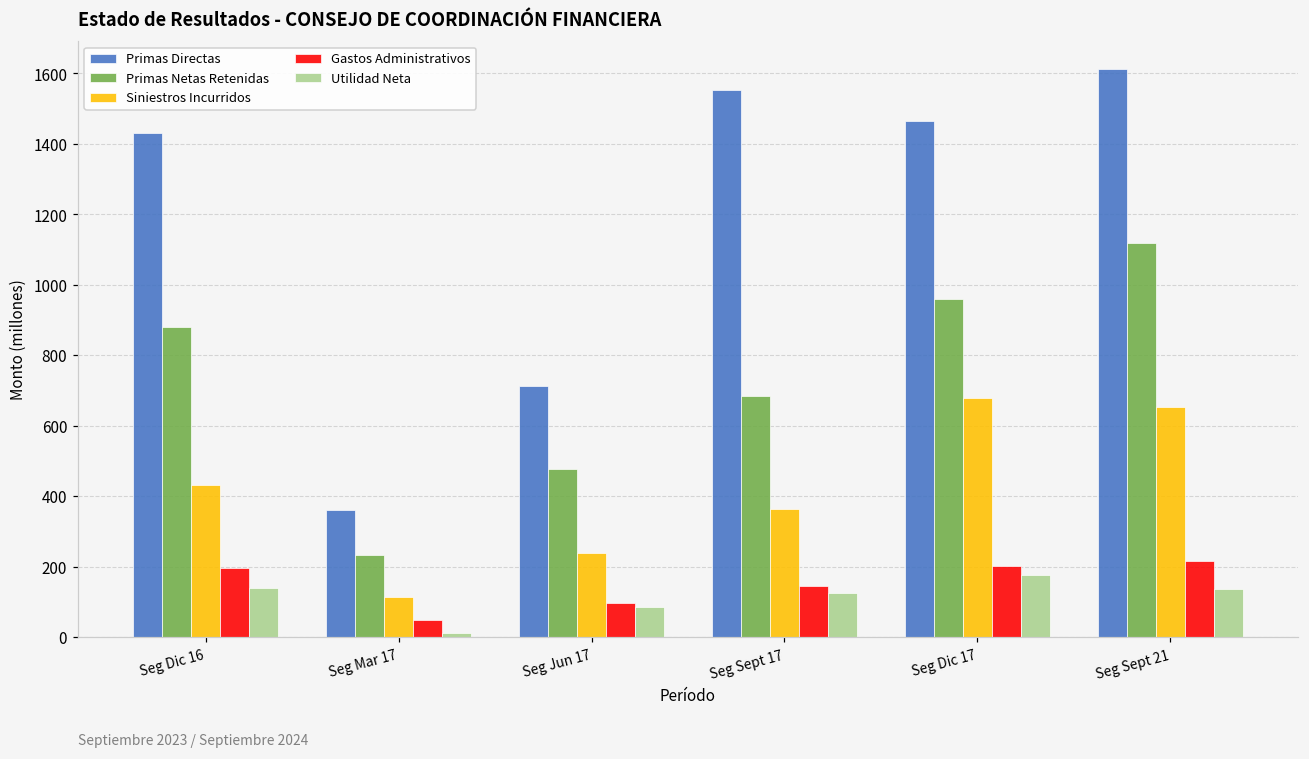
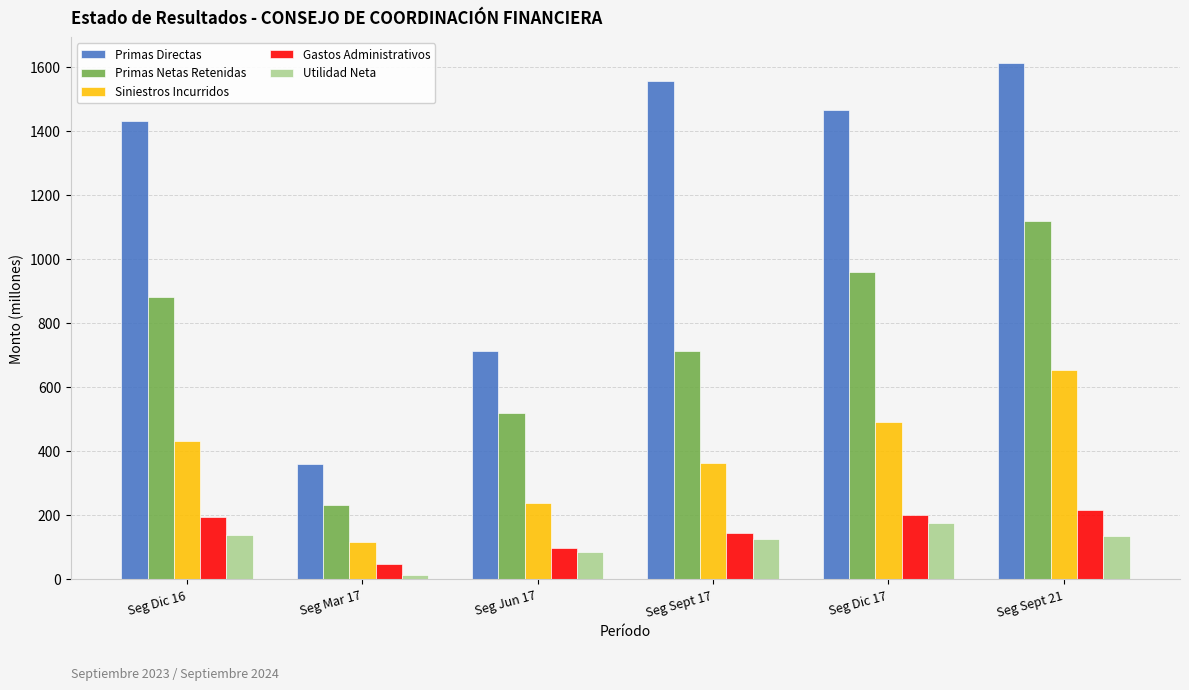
  {
    "Primas Directas": {
      "Seg Dic 16": 1430,
      "Seg Mar 17": 360,
      "Seg Jun 17": 710,
      "Seg Sept 17": 1550,
      "Seg Dic 17": 1470,
      "Seg Sept 21": 1610
    },
    "Primas Netas Retenidas": {
      "Seg Dic 16": 880,
      "Seg Mar 17": 230,
-     "Seg Jun 17": 480,
-     "Seg Sept 17": 680,
+     "Seg Jun 17": 520,
+     "Seg Sept 17": 710,
      "Seg Dic 17": 960,
      "Seg Sept 21": 1120
    },
    "Siniestros Incurridos": {
      "Seg Dic 16": 430,
      "Seg Mar 17": 120,
      "Seg Jun 17": 240,
      "Seg Sept 17": 360,
-     "Seg Dic 17": 680,
+     "Seg Dic 17": 490,
      "Seg Sept 21": 650
    },
    "Gastos Administrativos": {
      "Seg Dic 16": 200,
      "Seg Mar 17": 50,
      "Seg Jun 17": 100,
      "Seg Sept 17": 140,
      "Seg Dic 17": 200,
      "Seg Sept 21": 220
    },
    "Utilidad Neta": {
      "Seg Dic 16": 140,
      "Seg Mar 17": 10,
      "Seg Jun 17": 90,
      "Seg Sept 17": 130,
      "Seg Dic 17": 180,
      "Seg Sept 21": 140
    }
  }
